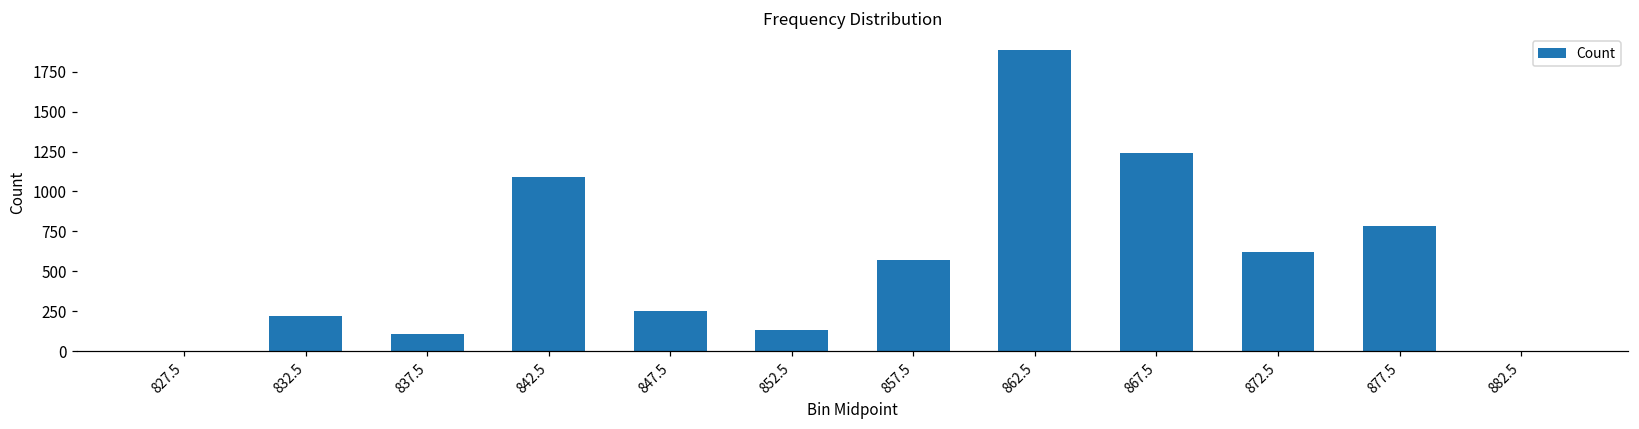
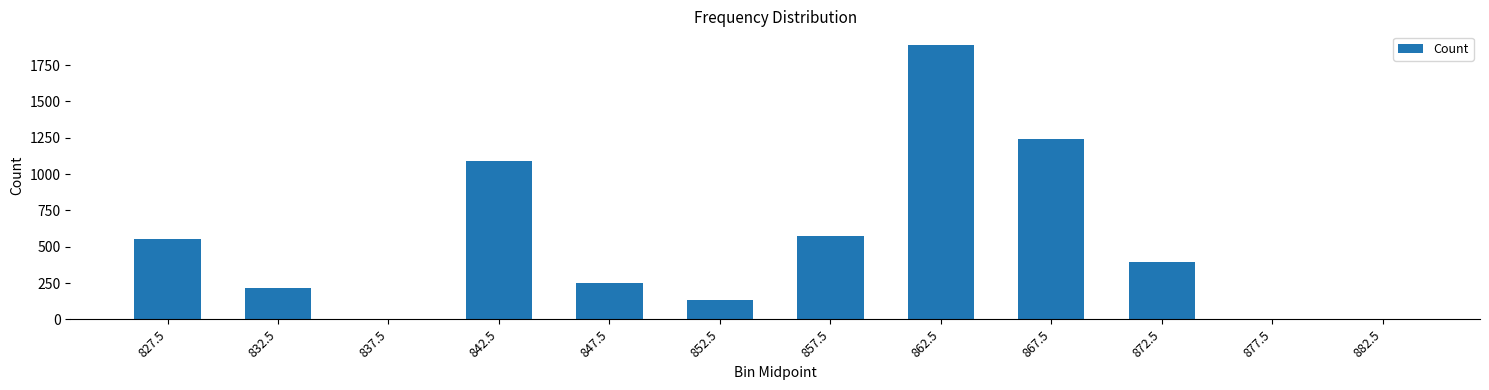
  {
-   "827.5": 0,
+   "827.5": 550,
    "832.5": 220,
-   "837.5": 110,
+   "837.5": 0,
    "842.5": 1090,
    "847.5": 250,
    "852.5": 130,
    "857.5": 570,
    "862.5": 1890,
    "867.5": 1240,
-   "872.5": 620,
-   "877.5": 780,
+   "872.5": 390,
+   "877.5": 0,
    "882.5": 0
  }
